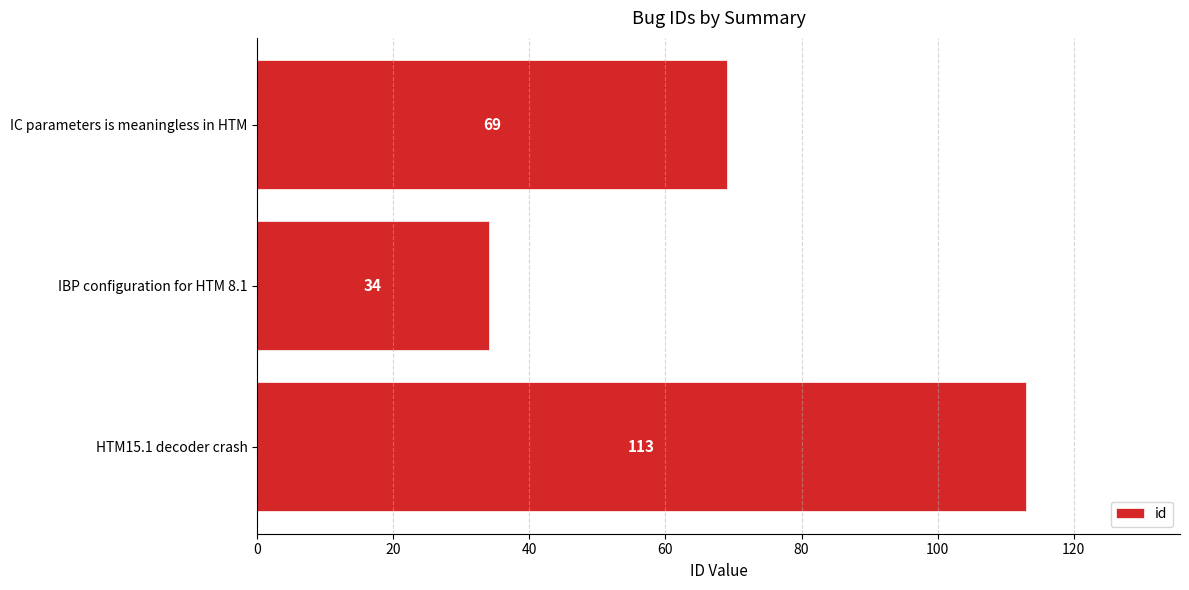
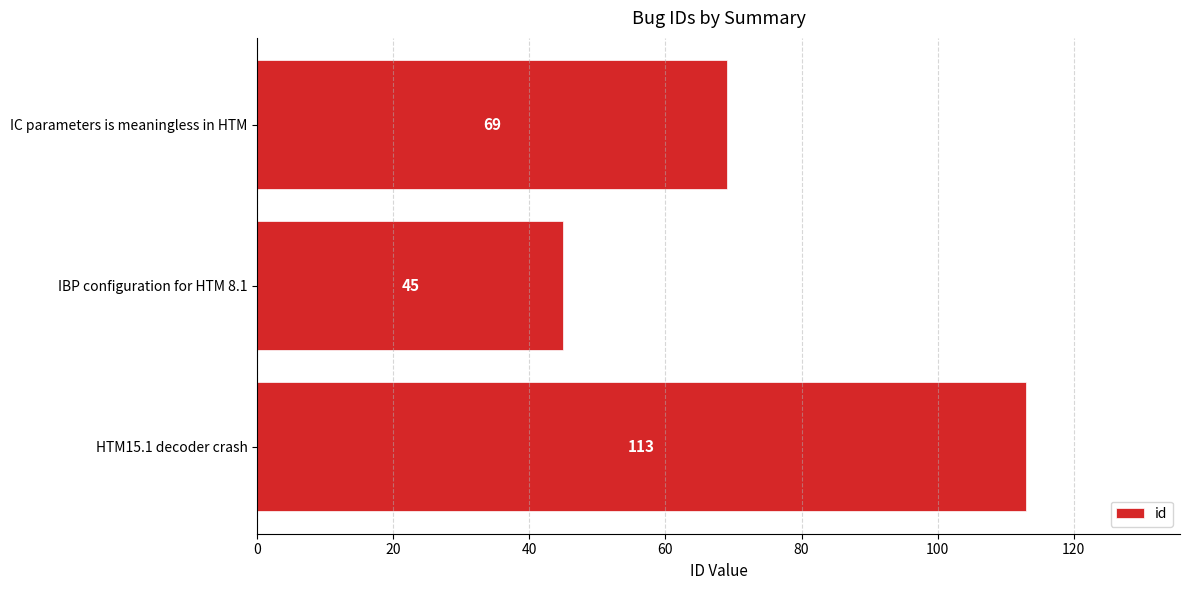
  {
    "IC parameters is meaningless in HTM": 69,
-   "IBP configuration for HTM 8.1": 34,
+   "IBP configuration for HTM 8.1": 45,
    "HTM15.1 decoder crash": 113
  }
